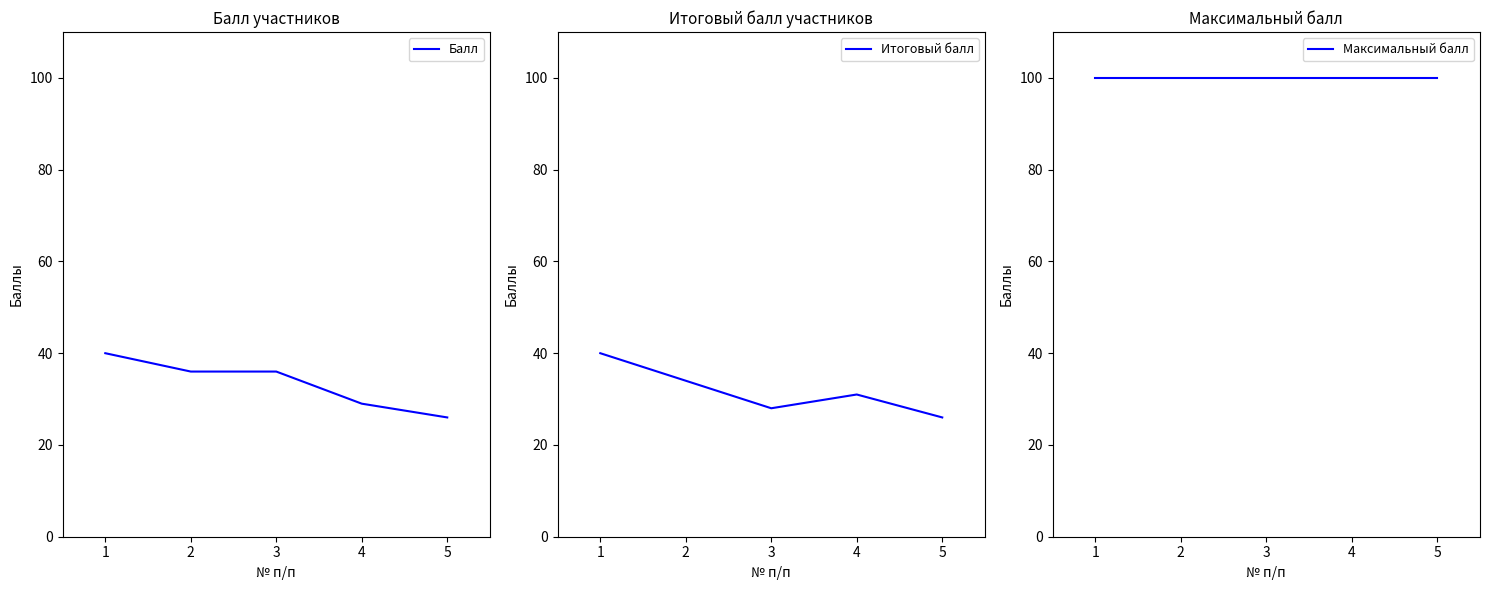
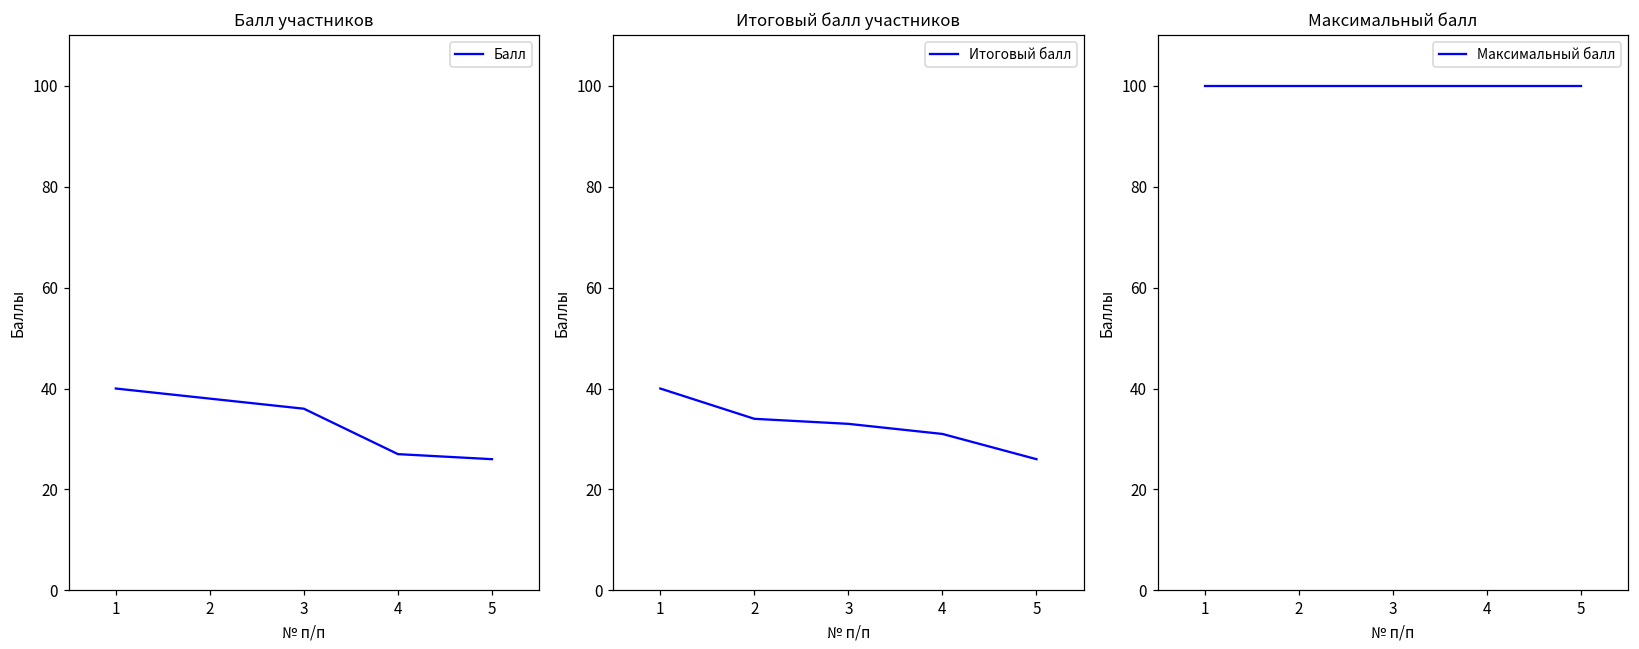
  {
    "Балл участников": {
      "1": 40,
-     "2": 36,
+     "2": 38,
      "3": 36,
-     "4": 29,
+     "4": 27,
      "5": 26
    },
    "Итоговый балл участников": {
      "1": 40,
      "2": 34,
-     "3": 28,
+     "3": 33,
      "4": 31,
      "5": 26
    },
    "Максимальный балл": {
      "1": 100,
      "2": 100,
      "3": 100,
      "4": 100,
      "5": 100
    }
  }
